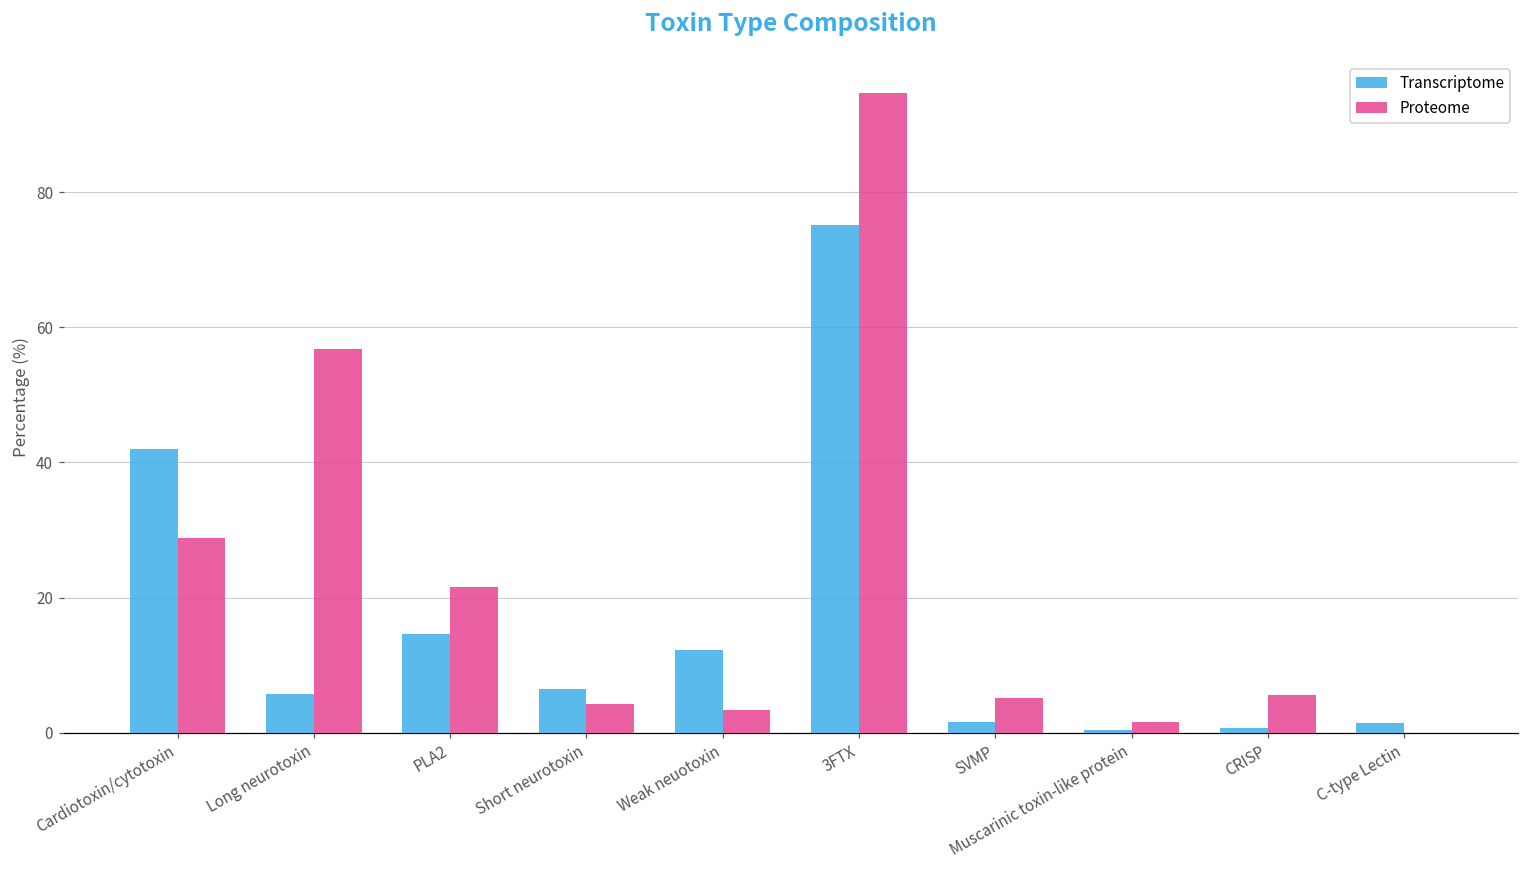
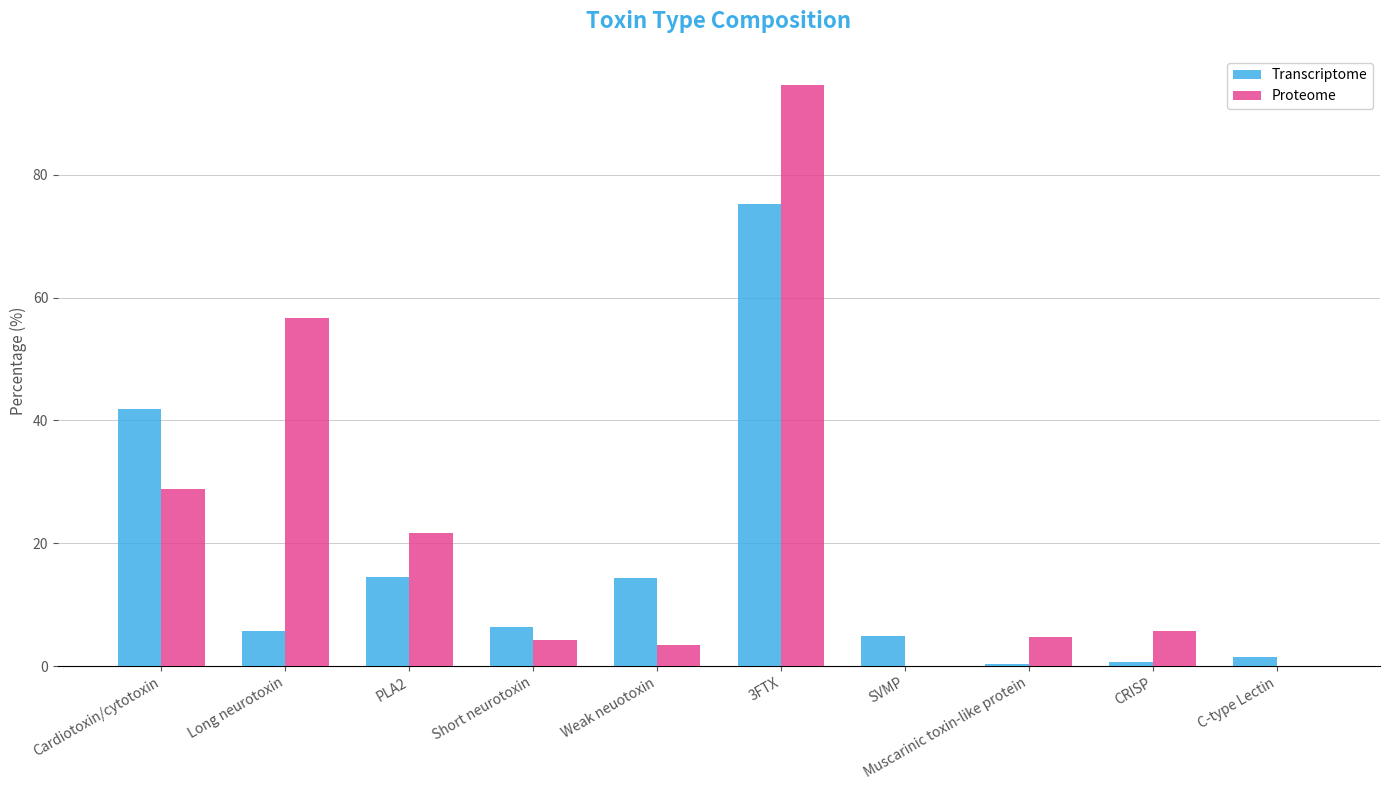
  {
    "Transcriptome": {
      "Cardiotoxin/cytotoxin": 42,
      "Long neurotoxin": 6,
      "PLA2": 15,
      "Short neurotoxin": 6,
-     "Weak neuotoxin": 12,
+     "Weak neuotoxin": 14,
      "3FTX": 75,
-     "SVMP": 2,
+     "SVMP": 5,
      "CRISP": 1,
      "C-type Lectin": 1
    },
    "Proteome": {
      "Cardiotoxin/cytotoxin": 29,
      "Long neurotoxin": 57,
      "PLA2": 22,
      "Short neurotoxin": 4,
      "Weak neuotoxin": 3,
      "3FTX": 95,
-     "SVMP": 5,
-     "Muscarinic toxin-like protein": 2,
+     "SVMP": 0,
+     "Muscarinic toxin-like protein": 5,
      "CRISP": 6,
      "C-type Lectin": 0
    }
  }
